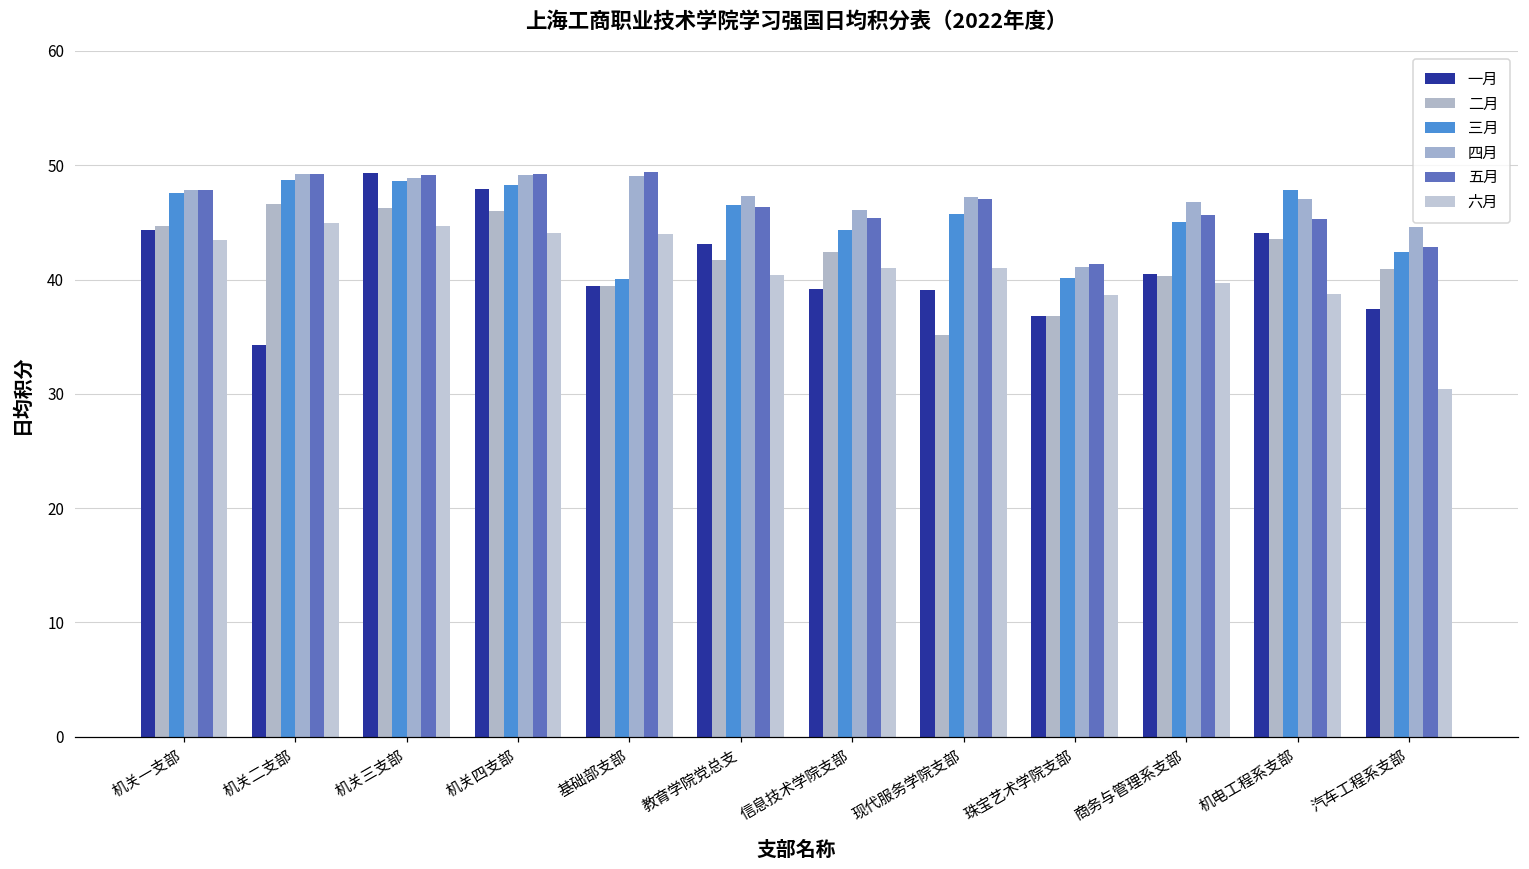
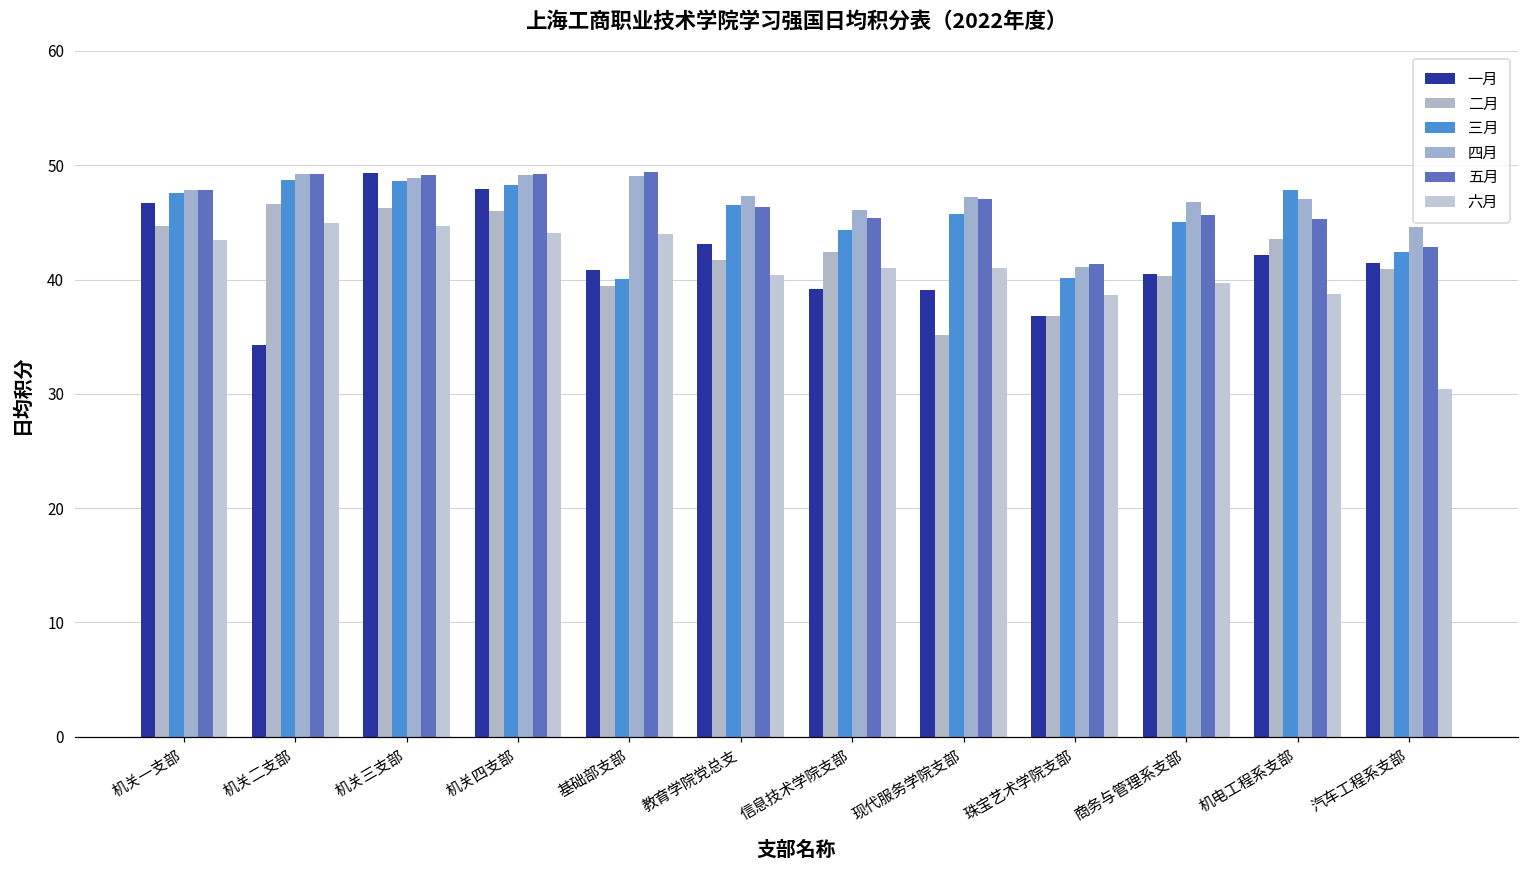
  {
    "一月": {
-     "机关一支部": 44.3,
+     "机关一支部": 46.7,
      "机关二支部": 34.3,
      "机关三支部": 49.3,
      "机关四支部": 47.9,
-     "基础部支部": 39.4,
+     "基础部支部": 40.9,
      "教育学院党总支": 43.1,
      "信息技术学院支部": 39.2,
      "现代服务学院支部": 39.1,
      "珠宝艺术学院支部": 36.9,
      "商务与管理系支部": 40.5,
-     "机电工程系支部": 44.0,
-     "汽车工程系支部": 37.5
+     "机电工程系支部": 42.1,
+     "汽车工程系支部": 41.4
    }
  }
